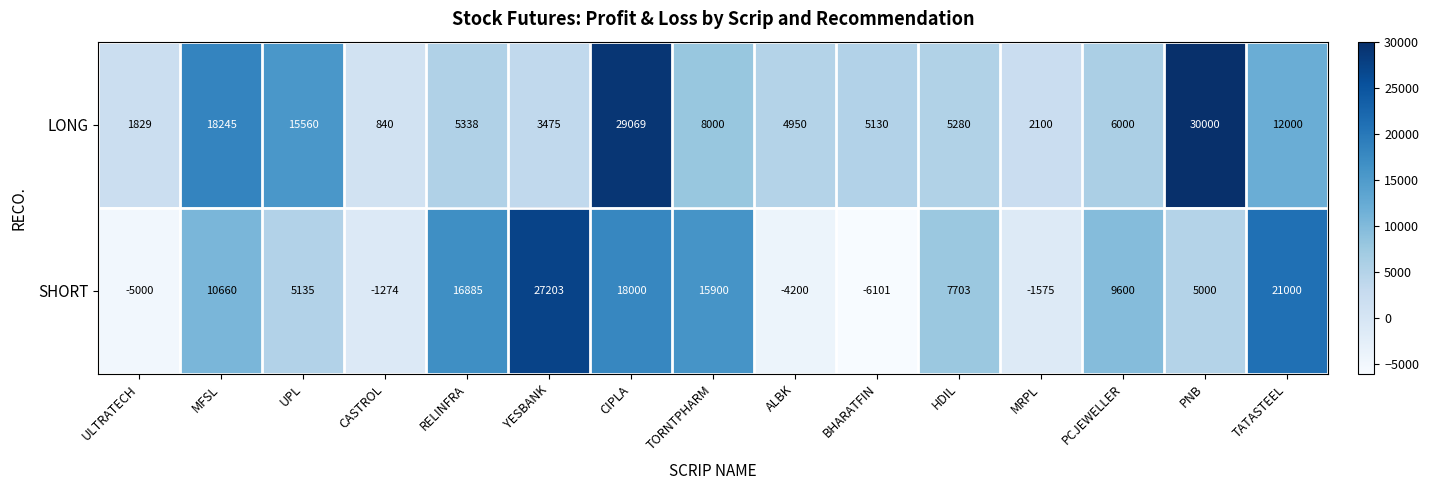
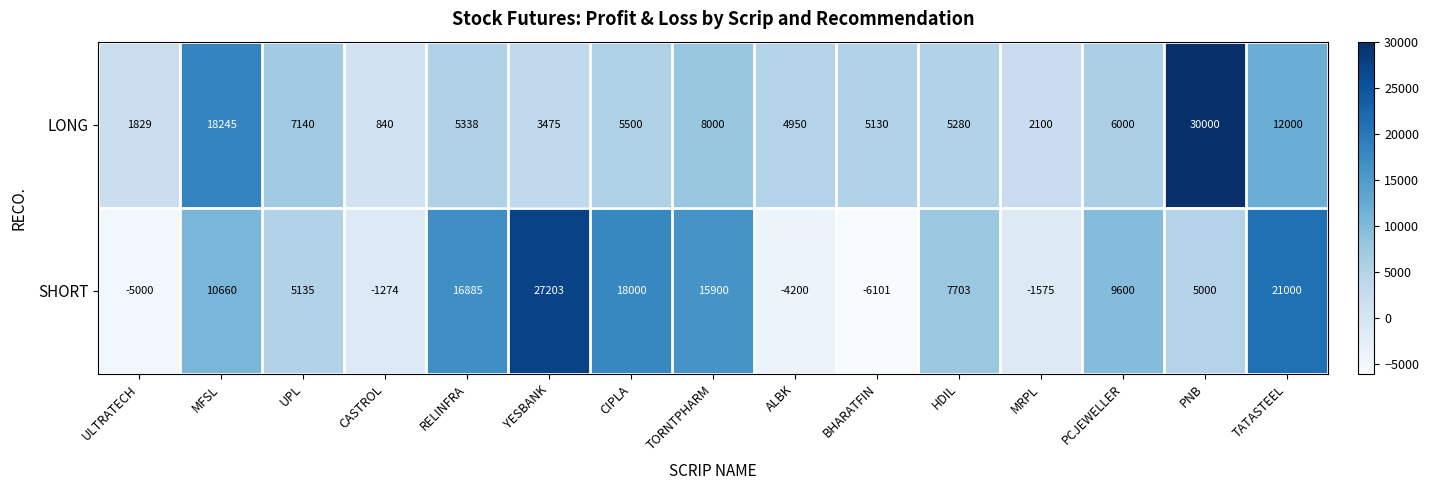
  {
    "LONG": {
      "ULTRATECH": 1829,
      "MFSL": 18245,
-     "UPL": 15560,
+     "UPL": 7140,
      "CASTROL": 840,
      "RELINFRA": 5338,
      "YESBANK": 3475,
-     "CIPLA": 29069,
+     "CIPLA": 5500,
      "TORNTPHARM": 8000,
      "ALBK": 4950,
      "BHARATFIN": 5130,
      "HDIL": 5280,
      "MRPL": 2100,
      "PCJEWELLER": 6000,
      "PNB": 30000,
      "TATASTEEL": 12000
    },
    "SHORT": {
      "ULTRATECH": -5000,
      "MFSL": 10660,
      "UPL": 5135,
      "CASTROL": -1274,
      "RELINFRA": 16885,
      "YESBANK": 27203,
      "CIPLA": 18000,
      "TORNTPHARM": 15900,
      "ALBK": -4200,
      "BHARATFIN": -6101,
      "HDIL": 7703,
      "MRPL": -1575,
      "PCJEWELLER": 9600,
      "PNB": 5000,
      "TATASTEEL": 21000
    }
  }
